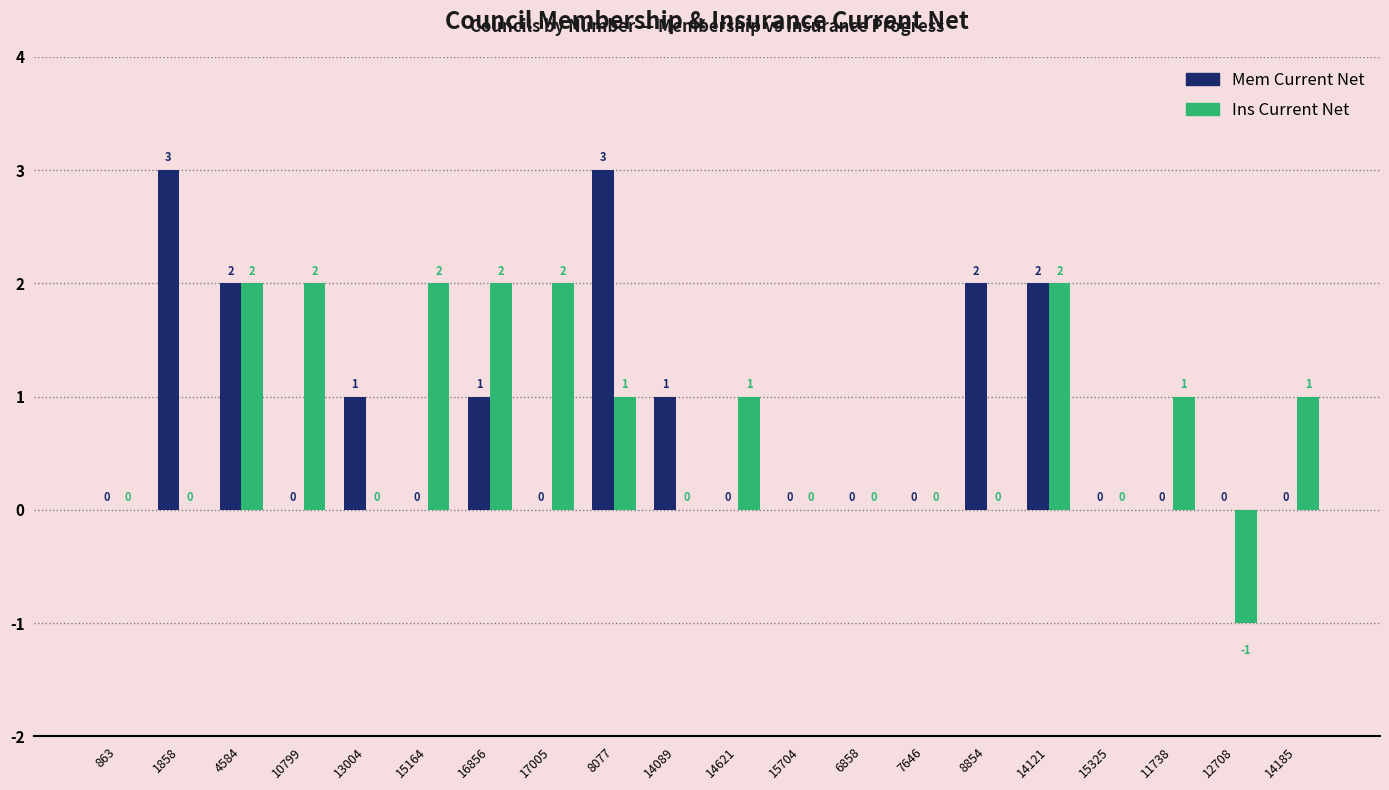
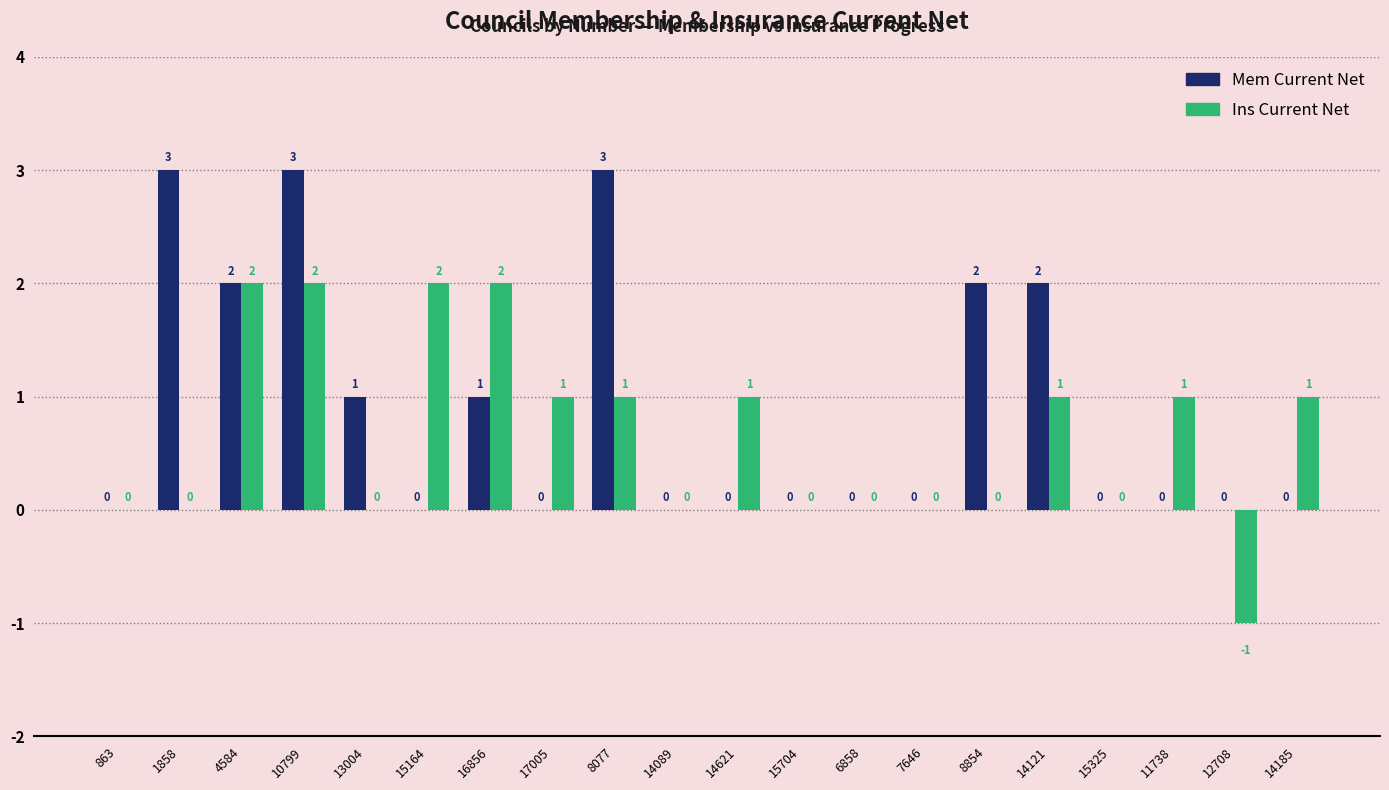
  {
    "Mem Current Net": {
      "863": 0,
      "1858": 3,
      "4584": 2,
-     "10799": 0,
+     "10799": 3,
      "13004": 1,
      "15164": 0,
      "16856": 1,
      "17005": 0,
      "8077": 3,
-     "14089": 1,
+     "14089": 0,
      "14621": 0,
      "15704": 0,
      "6858": 0,
      "7646": 0,
      "8854": 2,
      "14121": 2,
      "15325": 0,
      "11738": 0,
      "12708": 0,
      "14185": 0
    },
    "Ins Current Net": {
      "863": 0,
      "1858": 0,
      "4584": 2,
      "10799": 2,
      "13004": 0,
      "15164": 2,
      "16856": 2,
-     "17005": 2,
+     "17005": 1,
      "8077": 1,
      "14089": 0,
      "14621": 1,
      "15704": 0,
      "6858": 0,
      "7646": 0,
      "8854": 0,
-     "14121": 2,
+     "14121": 1,
      "15325": 0,
      "11738": 1,
      "12708": -1,
      "14185": 1
    }
  }
